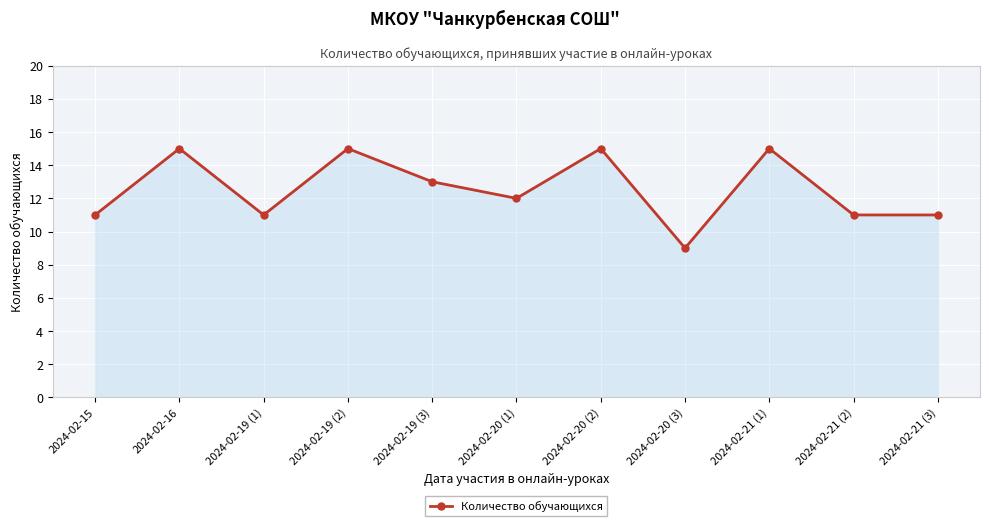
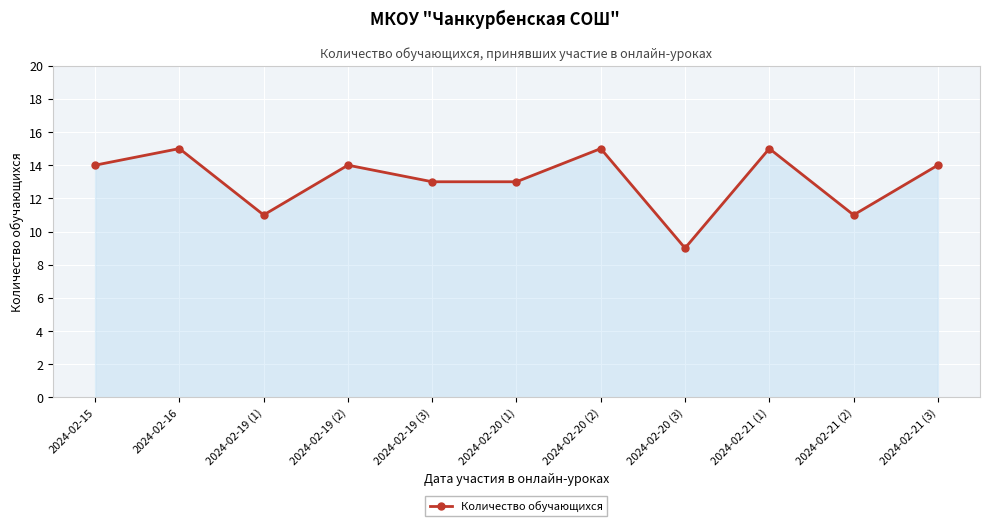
  {
-   "2024-02-15": 11,
+   "2024-02-15": 14,
    "2024-02-16": 15,
    "2024-02-19 (1)": 11,
-   "2024-02-19 (2)": 15,
+   "2024-02-19 (2)": 14,
    "2024-02-19 (3)": 13,
-   "2024-02-20 (1)": 12,
+   "2024-02-20 (1)": 13,
    "2024-02-20 (2)": 15,
    "2024-02-20 (3)": 9,
    "2024-02-21 (1)": 15,
    "2024-02-21 (2)": 11,
-   "2024-02-21 (3)": 11
+   "2024-02-21 (3)": 14
  }
